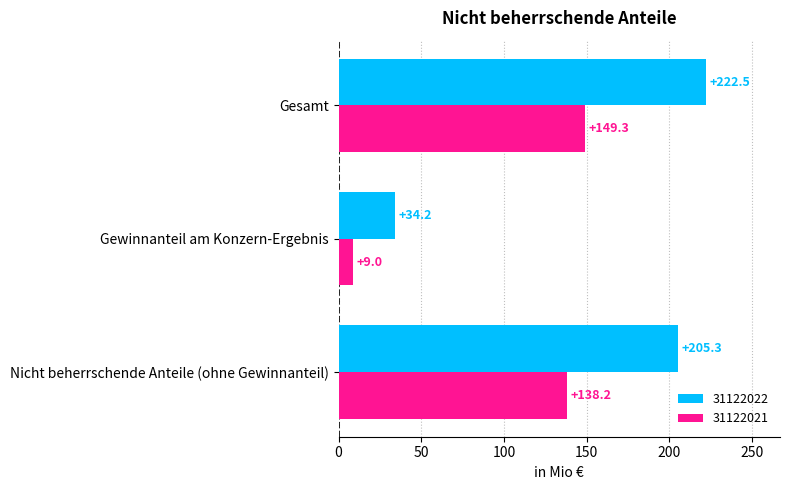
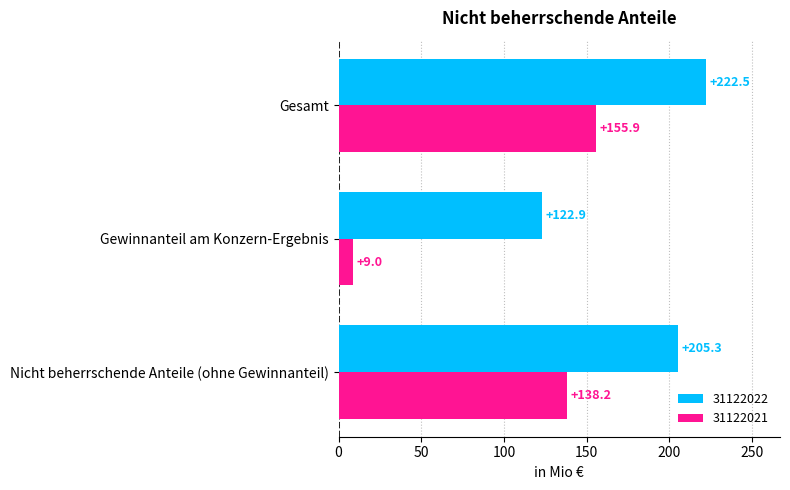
  {
    "31122022": {
      "Gesamt": "+222.5",
-     "Gewinnanteil am Konzern-Ergebnis": "+34.2",
+     "Gewinnanteil am Konzern-Ergebnis": "+122.9",
      "Nicht beherrschende Anteile (ohne Gewinnanteil)": "+205.3"
    },
    "31122021": {
-     "Gesamt": "+149.3",
+     "Gesamt": "+155.9",
      "Gewinnanteil am Konzern-Ergebnis": "+9.0",
      "Nicht beherrschende Anteile (ohne Gewinnanteil)": "+138.2"
    }
  }
